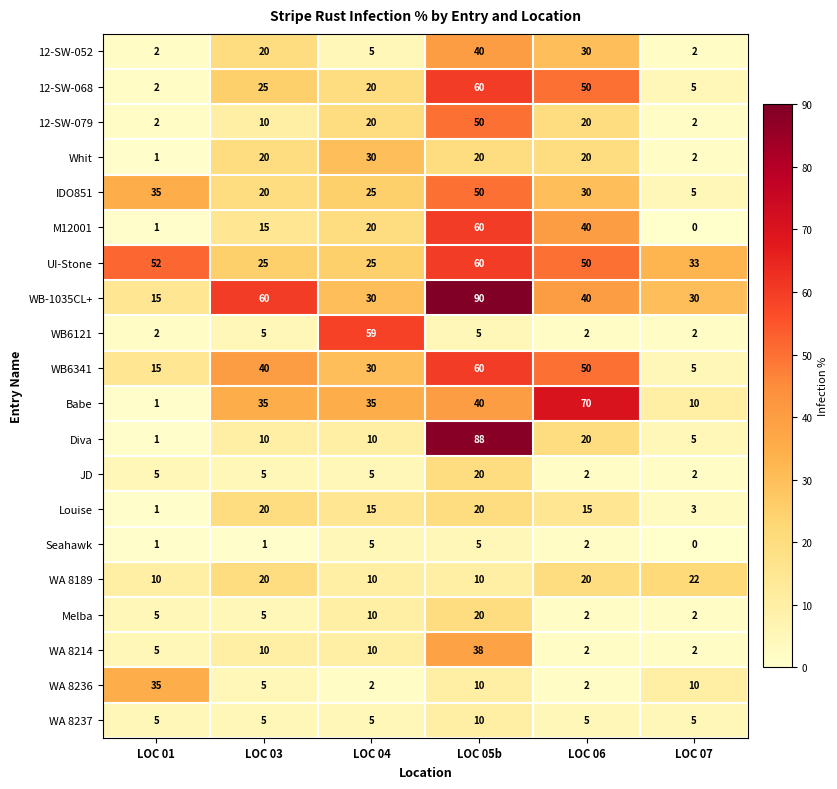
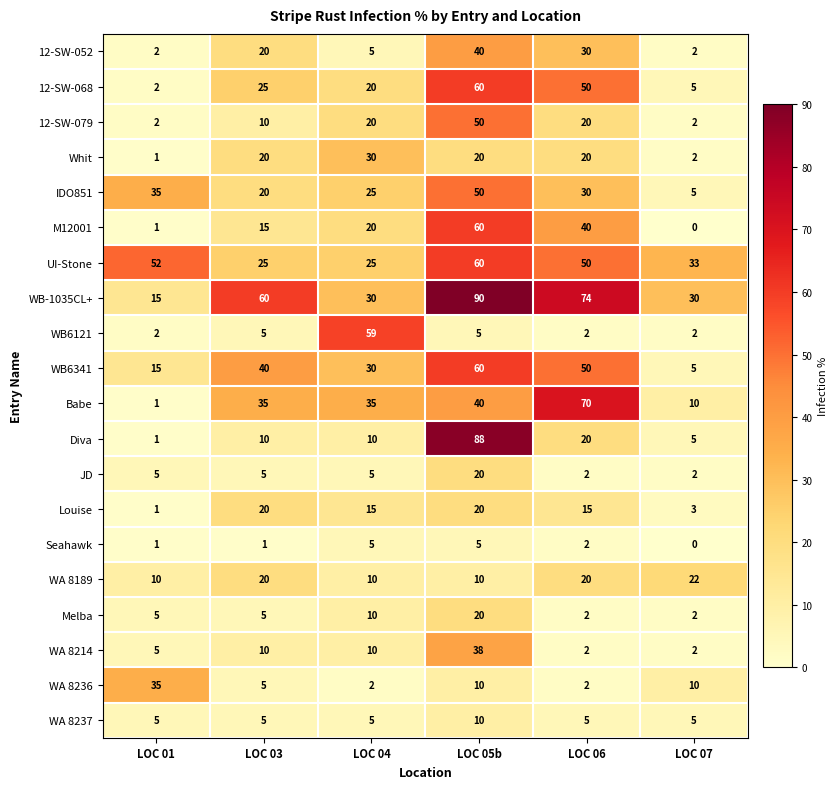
  {
    "12-SW-052": {
      "LOC 01": 2,
      "LOC 03": 20,
      "LOC 04": 5,
      "LOC 05b": 40,
      "LOC 06": 30,
      "LOC 07": 2
    },
    "12-SW-068": {
      "LOC 01": 2,
      "LOC 03": 25,
      "LOC 04": 20,
      "LOC 05b": 60,
      "LOC 06": 50,
      "LOC 07": 5
    },
    "12-SW-079": {
      "LOC 01": 2,
      "LOC 03": 10,
      "LOC 04": 20,
      "LOC 05b": 50,
      "LOC 06": 20,
      "LOC 07": 2
    },
    "Whit": {
      "LOC 01": 1,
      "LOC 03": 20,
      "LOC 04": 30,
      "LOC 05b": 20,
      "LOC 06": 20,
      "LOC 07": 2
    },
    "IDO851": {
      "LOC 01": 35,
      "LOC 03": 20,
      "LOC 04": 25,
      "LOC 05b": 50,
      "LOC 06": 30,
      "LOC 07": 5
    },
    "M12001": {
      "LOC 01": 1,
      "LOC 03": 15,
      "LOC 04": 20,
      "LOC 05b": 60,
      "LOC 06": 40,
      "LOC 07": 0
    },
    "UI-Stone": {
      "LOC 01": 52,
      "LOC 03": 25,
      "LOC 04": 25,
      "LOC 05b": 60,
      "LOC 06": 50,
      "LOC 07": 33
    },
    "WB-1035CL+": {
      "LOC 01": 15,
      "LOC 03": 60,
      "LOC 04": 30,
      "LOC 05b": 90,
-     "LOC 06": 40,
+     "LOC 06": 74,
      "LOC 07": 30
    },
    "WB6121": {
      "LOC 01": 2,
      "LOC 03": 5,
      "LOC 04": 59,
      "LOC 05b": 5,
      "LOC 06": 2,
      "LOC 07": 2
    },
    "WB6341": {
      "LOC 01": 15,
      "LOC 03": 40,
      "LOC 04": 30,
      "LOC 05b": 60,
      "LOC 06": 50,
      "LOC 07": 5
    },
    "Babe": {
      "LOC 01": 1,
      "LOC 03": 35,
      "LOC 04": 35,
      "LOC 05b": 40,
      "LOC 06": 70,
      "LOC 07": 10
    },
    "Diva": {
      "LOC 01": 1,
      "LOC 03": 10,
      "LOC 04": 10,
      "LOC 05b": 88,
      "LOC 06": 20,
      "LOC 07": 5
    },
    "JD": {
      "LOC 01": 5,
      "LOC 03": 5,
      "LOC 04": 5,
      "LOC 05b": 20,
      "LOC 06": 2,
      "LOC 07": 2
    },
    "Louise": {
      "LOC 01": 1,
      "LOC 03": 20,
      "LOC 04": 15,
      "LOC 05b": 20,
      "LOC 06": 15,
      "LOC 07": 3
    },
    "Seahawk": {
      "LOC 01": 1,
      "LOC 03": 1,
      "LOC 04": 5,
      "LOC 05b": 5,
      "LOC 06": 2,
      "LOC 07": 0
    },
    "WA 8189": {
      "LOC 01": 10,
      "LOC 03": 20,
      "LOC 04": 10,
      "LOC 05b": 10,
      "LOC 06": 20,
      "LOC 07": 22
    },
    "Melba": {
      "LOC 01": 5,
      "LOC 03": 5,
      "LOC 04": 10,
      "LOC 05b": 20,
      "LOC 06": 2,
      "LOC 07": 2
    },
    "WA 8214": {
      "LOC 01": 5,
      "LOC 03": 10,
      "LOC 04": 10,
      "LOC 05b": 38,
      "LOC 06": 2,
      "LOC 07": 2
    },
    "WA 8236": {
      "LOC 01": 35,
      "LOC 03": 5,
      "LOC 04": 2,
      "LOC 05b": 10,
      "LOC 06": 2,
      "LOC 07": 10
    },
    "WA 8237": {
      "LOC 01": 5,
      "LOC 03": 5,
      "LOC 04": 5,
      "LOC 05b": 10,
      "LOC 06": 5,
      "LOC 07": 5
    }
  }
